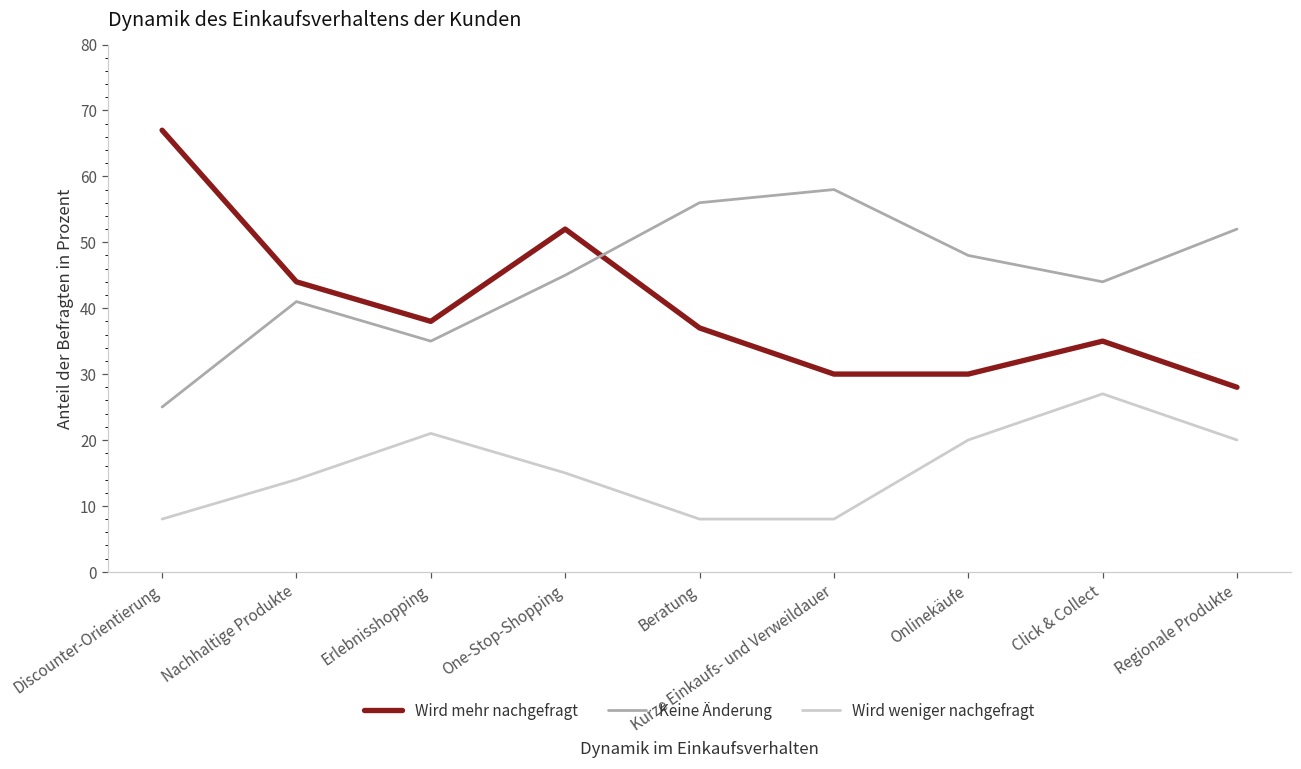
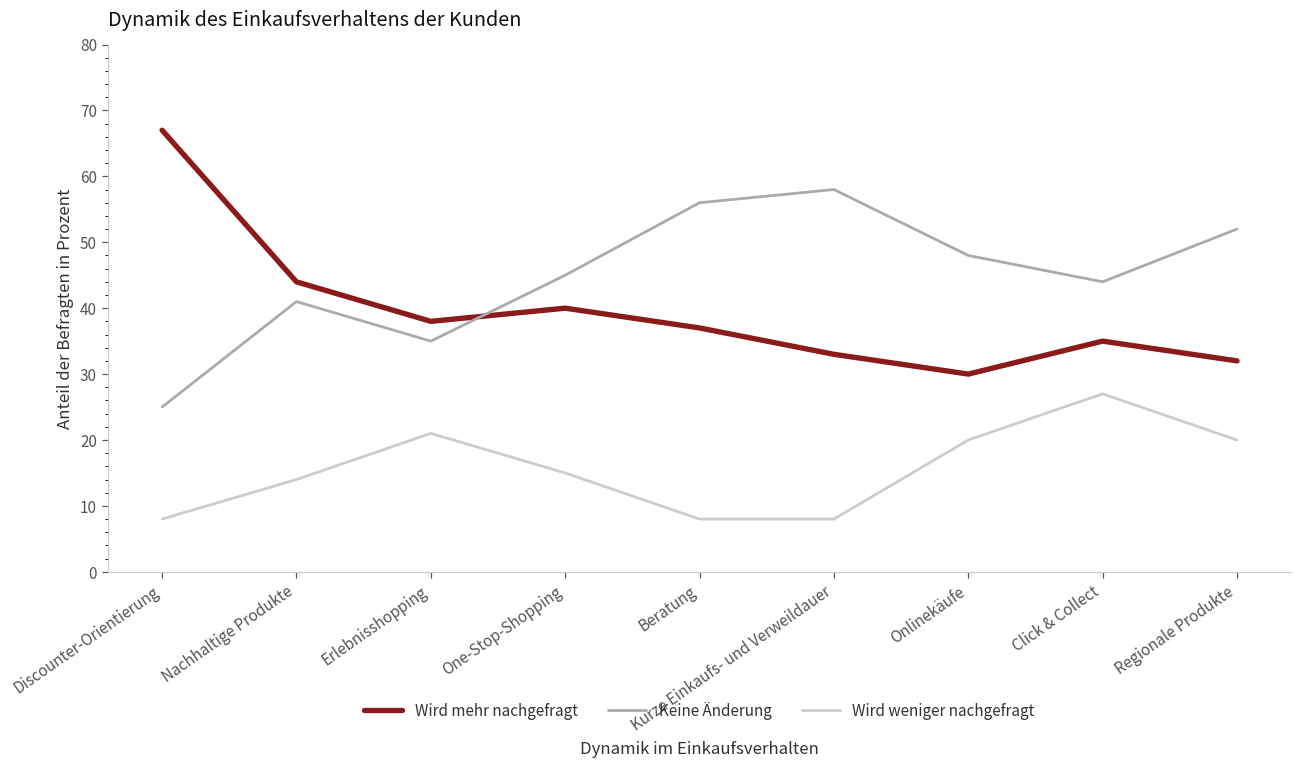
  {
    "Wird mehr nachgefragt": {
      "Discounter-Orientierung": 67,
      "Nachhaltige Produkte": 44,
      "Erlebnisshopping": 38,
-     "One-Stop-Shopping": 52,
+     "One-Stop-Shopping": 40,
      "Beratung": 37,
-     "Kurze Einkaufs- und Verweildauer": 30,
+     "Kurze Einkaufs- und Verweildauer": 33,
      "Onlinekäufe": 30,
      "Click & Collect": 35,
-     "Regionale Produkte": 28
+     "Regionale Produkte": 32
    }
  }
